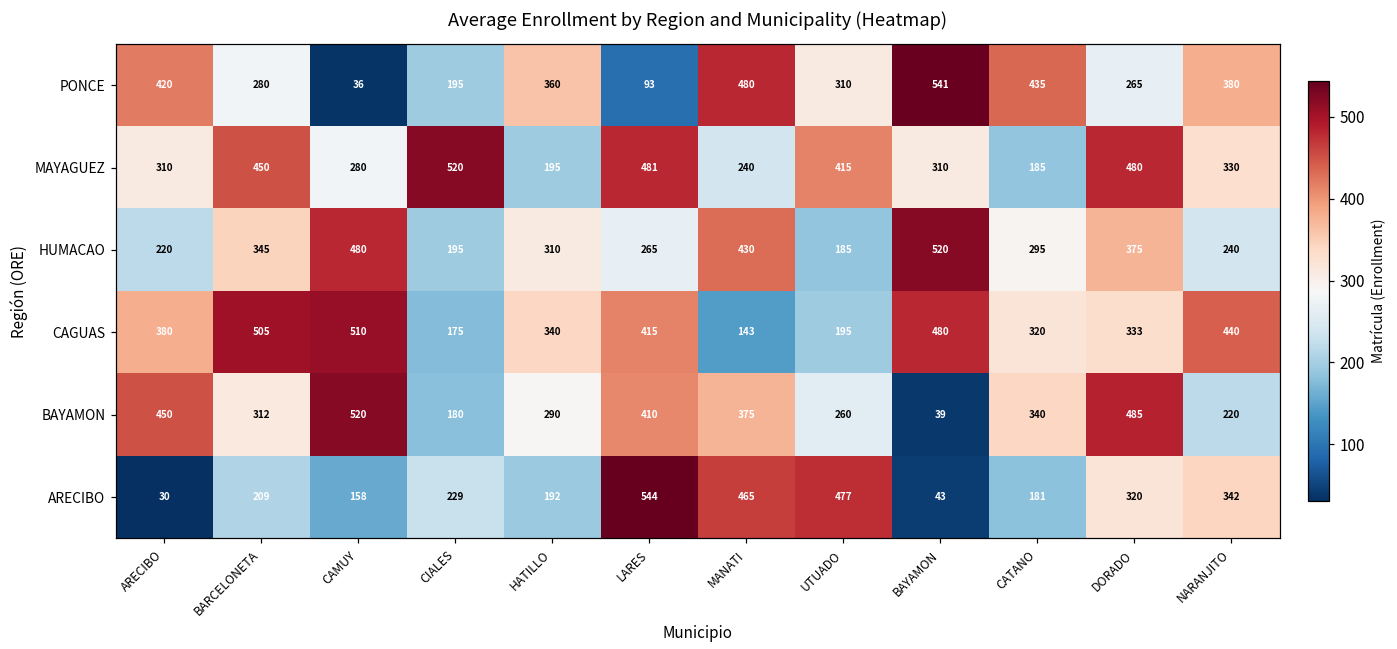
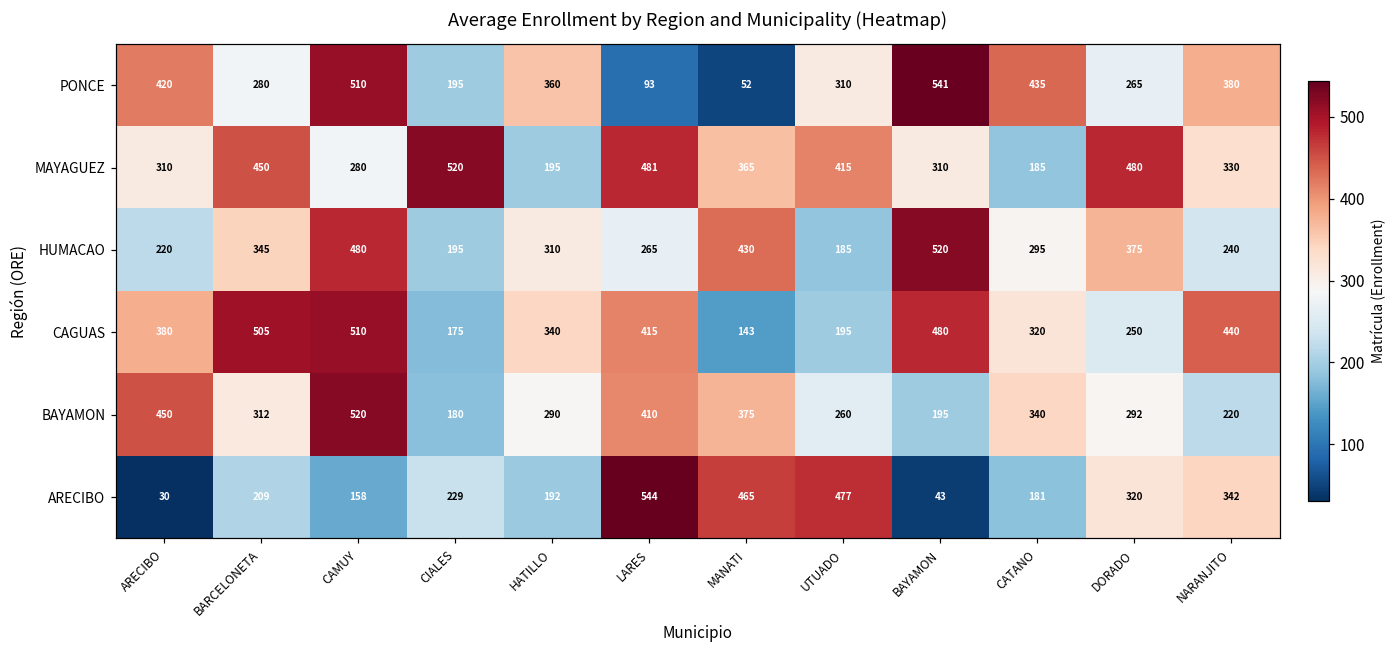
  {
    "PONCE": {
      "ARECIBO": 420,
      "BARCELONETA": 280,
-     "CAMUY": 36,
+     "CAMUY": 510,
      "CIALES": 195,
      "HATILLO": 360,
      "LARES": 93,
-     "MANATI": 480,
+     "MANATI": 52,
      "UTUADO": 310,
      "BAYAMON": 541,
      "CATANO": 435,
      "DORADO": 265,
      "NARANJITO": 380
    },
    "MAYAGUEZ": {
      "ARECIBO": 310,
      "BARCELONETA": 450,
      "CAMUY": 280,
      "CIALES": 520,
      "HATILLO": 195,
      "LARES": 481,
-     "MANATI": 240,
+     "MANATI": 365,
      "UTUADO": 415,
      "BAYAMON": 310,
      "CATANO": 185,
      "DORADO": 480,
      "NARANJITO": 330
    },
    "HUMACAO": {
      "ARECIBO": 220,
      "BARCELONETA": 345,
      "CAMUY": 480,
      "CIALES": 195,
      "HATILLO": 310,
      "LARES": 265,
      "MANATI": 430,
      "UTUADO": 185,
      "BAYAMON": 520,
      "CATANO": 295,
      "DORADO": 375,
      "NARANJITO": 240
    },
    "CAGUAS": {
      "ARECIBO": 380,
      "BARCELONETA": 505,
      "CAMUY": 510,
      "CIALES": 175,
      "HATILLO": 340,
      "LARES": 415,
      "MANATI": 143,
      "UTUADO": 195,
      "BAYAMON": 480,
      "CATANO": 320,
-     "DORADO": 333,
+     "DORADO": 250,
      "NARANJITO": 440
    },
    "BAYAMON": {
      "ARECIBO": 450,
      "BARCELONETA": 312,
      "CAMUY": 520,
      "CIALES": 180,
      "HATILLO": 290,
      "LARES": 410,
      "MANATI": 375,
      "UTUADO": 260,
-     "BAYAMON": 39,
+     "BAYAMON": 195,
      "CATANO": 340,
-     "DORADO": 485,
+     "DORADO": 292,
      "NARANJITO": 220
    },
    "ARECIBO": {
      "ARECIBO": 30,
      "BARCELONETA": 209,
      "CAMUY": 158,
      "CIALES": 229,
      "HATILLO": 192,
      "LARES": 544,
      "MANATI": 465,
      "UTUADO": 477,
      "BAYAMON": 43,
      "CATANO": 181,
      "DORADO": 320,
      "NARANJITO": 342
    }
  }
